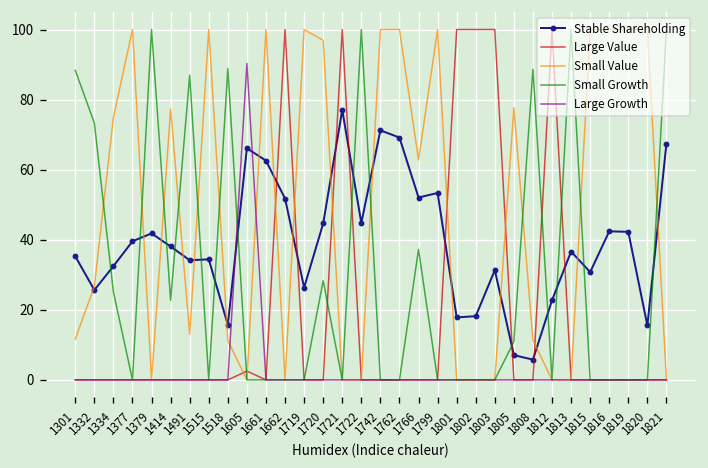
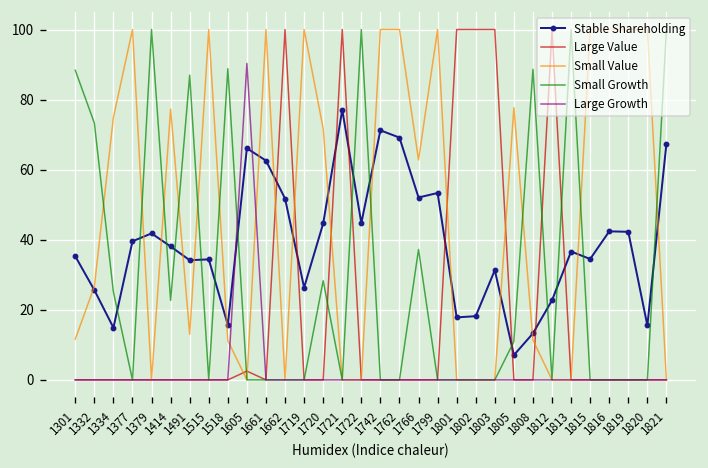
  {
    "Stable Shareholding": {
      "1301": 35,
      "1332": 26,
-     "1334": 32,
+     "1334": 15,
      "1377": 40,
      "1379": 42,
      "1414": 38,
      "1491": 34,
      "1515": 34,
      "1518": 16,
      "1605": 66,
      "1661": 63,
      "1662": 52,
      "1719": 26,
      "1720": 45,
      "1721": 77,
      "1722": 45,
      "1742": 71,
      "1762": 69,
      "1766": 52,
      "1799": 53,
      "1801": 18,
      "1802": 18,
      "1803": 31,
      "1805": 7,
-     "1808": 6,
+     "1808": 13,
      "1812": 23,
      "1813": 37,
-     "1815": 31,
+     "1815": 35,
      "1816": 42,
      "1819": 42,
      "1820": 16,
      "1821": 67
    },
    "Large Value": {
      "1605": 3,
      "1662": 100,
      "1721": 100,
      "1801": 100,
      "1802": 100,
      "1803": 100
    },
    "Small Value": {
      "1301": 12,
      "1332": 27,
      "1334": 75,
      "1377": 100,
      "1414": 77,
      "1491": 13,
      "1515": 100,
      "1518": 11,
      "1661": 100,
      "1719": 100,
-     "1720": 97,
+     "1720": 72,
      "1742": 100,
      "1762": 100,
      "1766": 63,
      "1799": 100,
      "1805": 78,
      "1808": 11
    },
    "Small Growth": {
      "1301": 88,
      "1332": 73,
      "1334": 25,
      "1379": 100,
      "1414": 23,
      "1491": 87,
      "1518": 89,
      "1720": 28,
      "1722": 100,
      "1766": 37,
      "1805": 11,
      "1808": 89
    },
    "Large Growth": {
      "1605": 90
    }
  }
